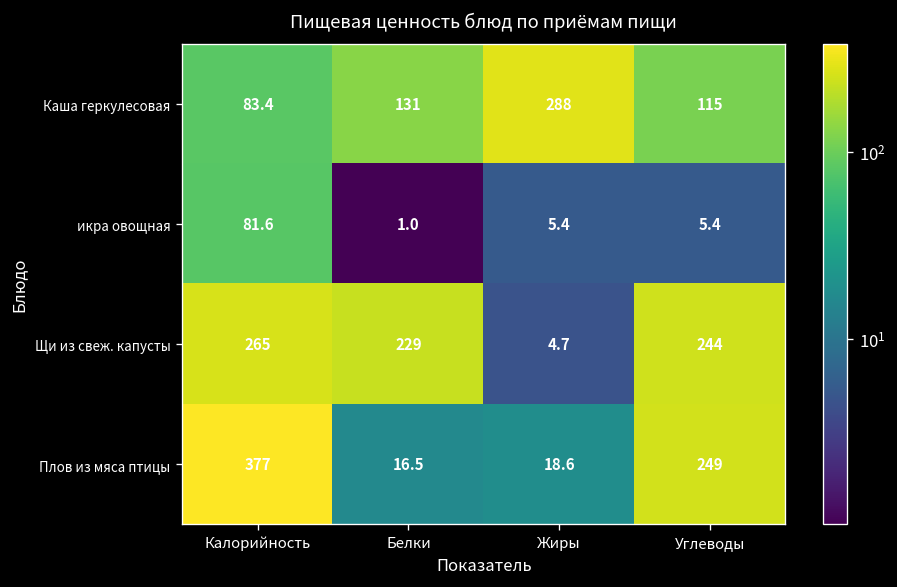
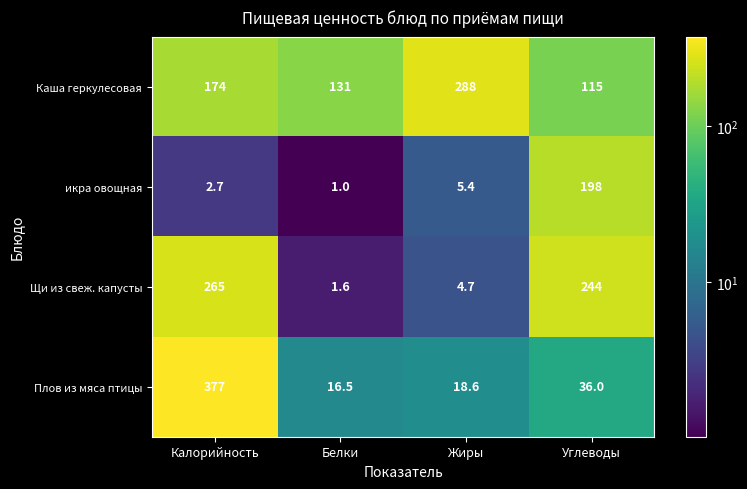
  {
    "Каша геркулесовая": {
-     "Калорийность": 83.4,
+     "Калорийность": 174,
      "Белки": 131,
      "Жиры": 288,
      "Углеводы": 115
    },
    "икра овощная": {
-     "Калорийность": 81.6,
+     "Калорийность": 2.7,
      "Белки": 1.0,
      "Жиры": 5.4,
-     "Углеводы": 5.4
+     "Углеводы": 198
    },
    "Щи из свеж. капусты": {
      "Калорийность": 265,
-     "Белки": 229,
+     "Белки": 1.6,
      "Жиры": 4.7,
      "Углеводы": 244
    },
    "Плов из мяса птицы": {
      "Калорийность": 377,
      "Белки": 16.5,
      "Жиры": 18.6,
-     "Углеводы": 249
+     "Углеводы": 36.0
    }
  }
